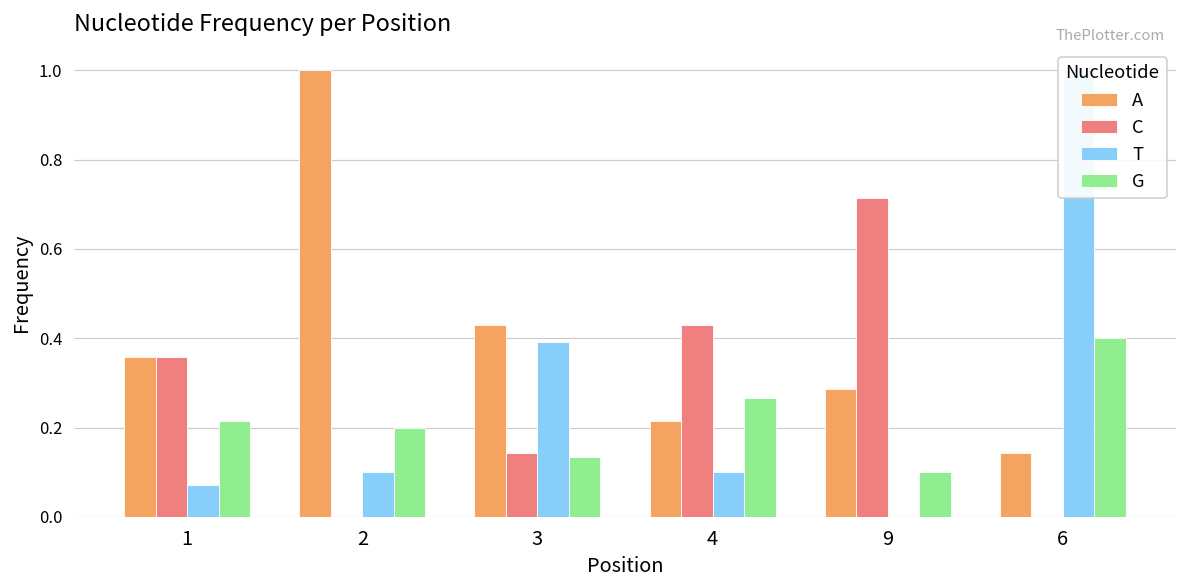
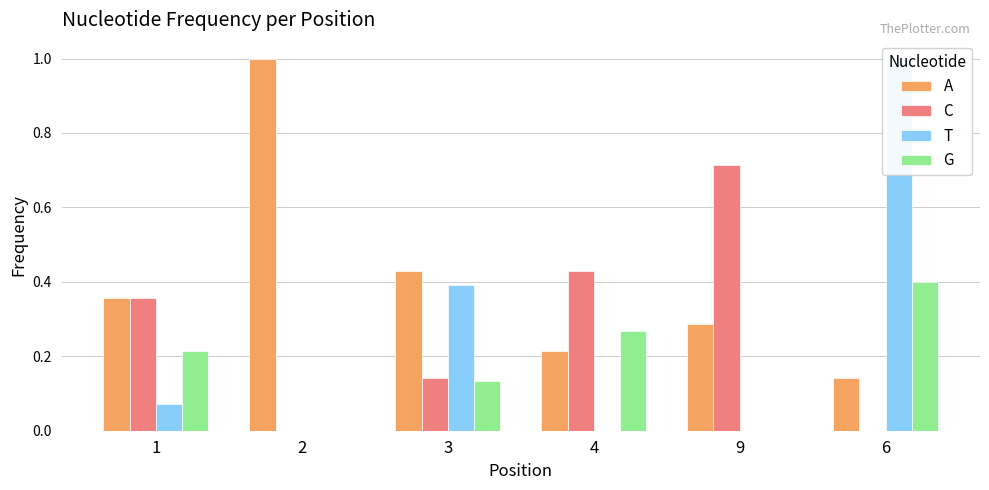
  {
    "T": {
      "1": 0.07,
-     "2": 0.1,
+     "2": 0.0,
      "3": 0.39,
-     "4": 0.1,
+     "4": 0.0,
      "9": 0.0
    },
    "G": {
      "1": 0.21,
-     "2": 0.2,
+     "2": 0.0,
      "3": 0.13,
      "4": 0.27,
-     "9": 0.1,
+     "9": 0.0,
      "6": 0.4
    }
  }
